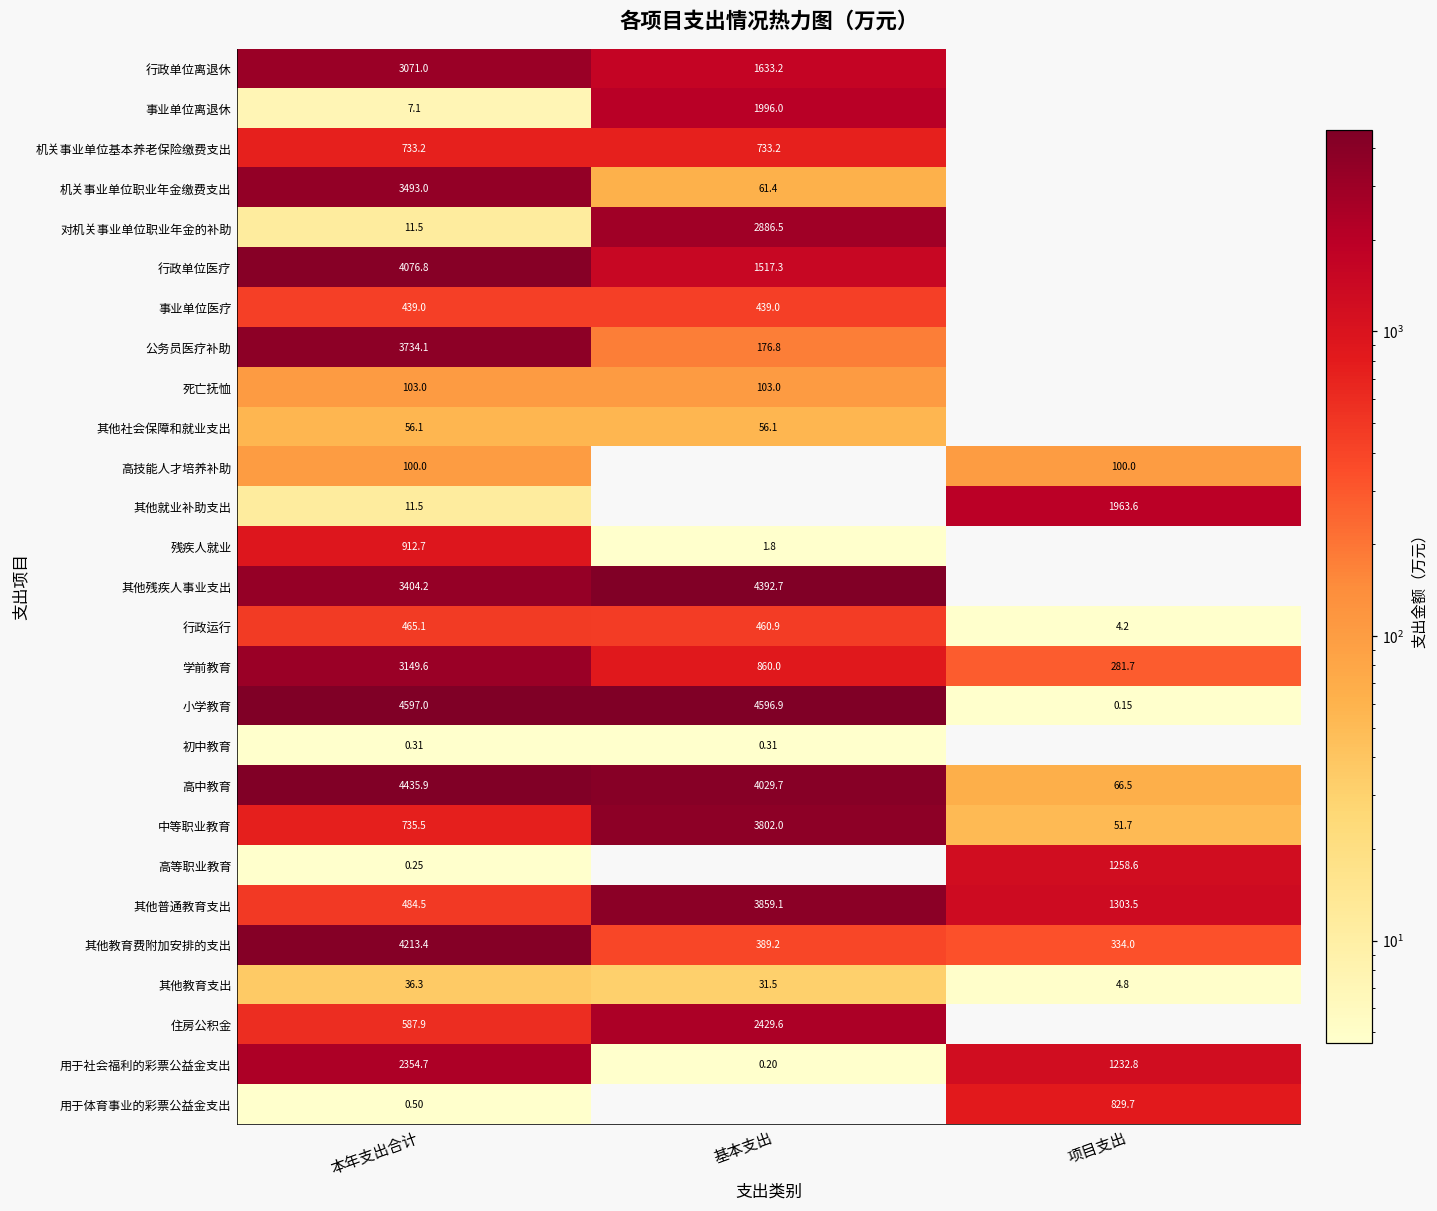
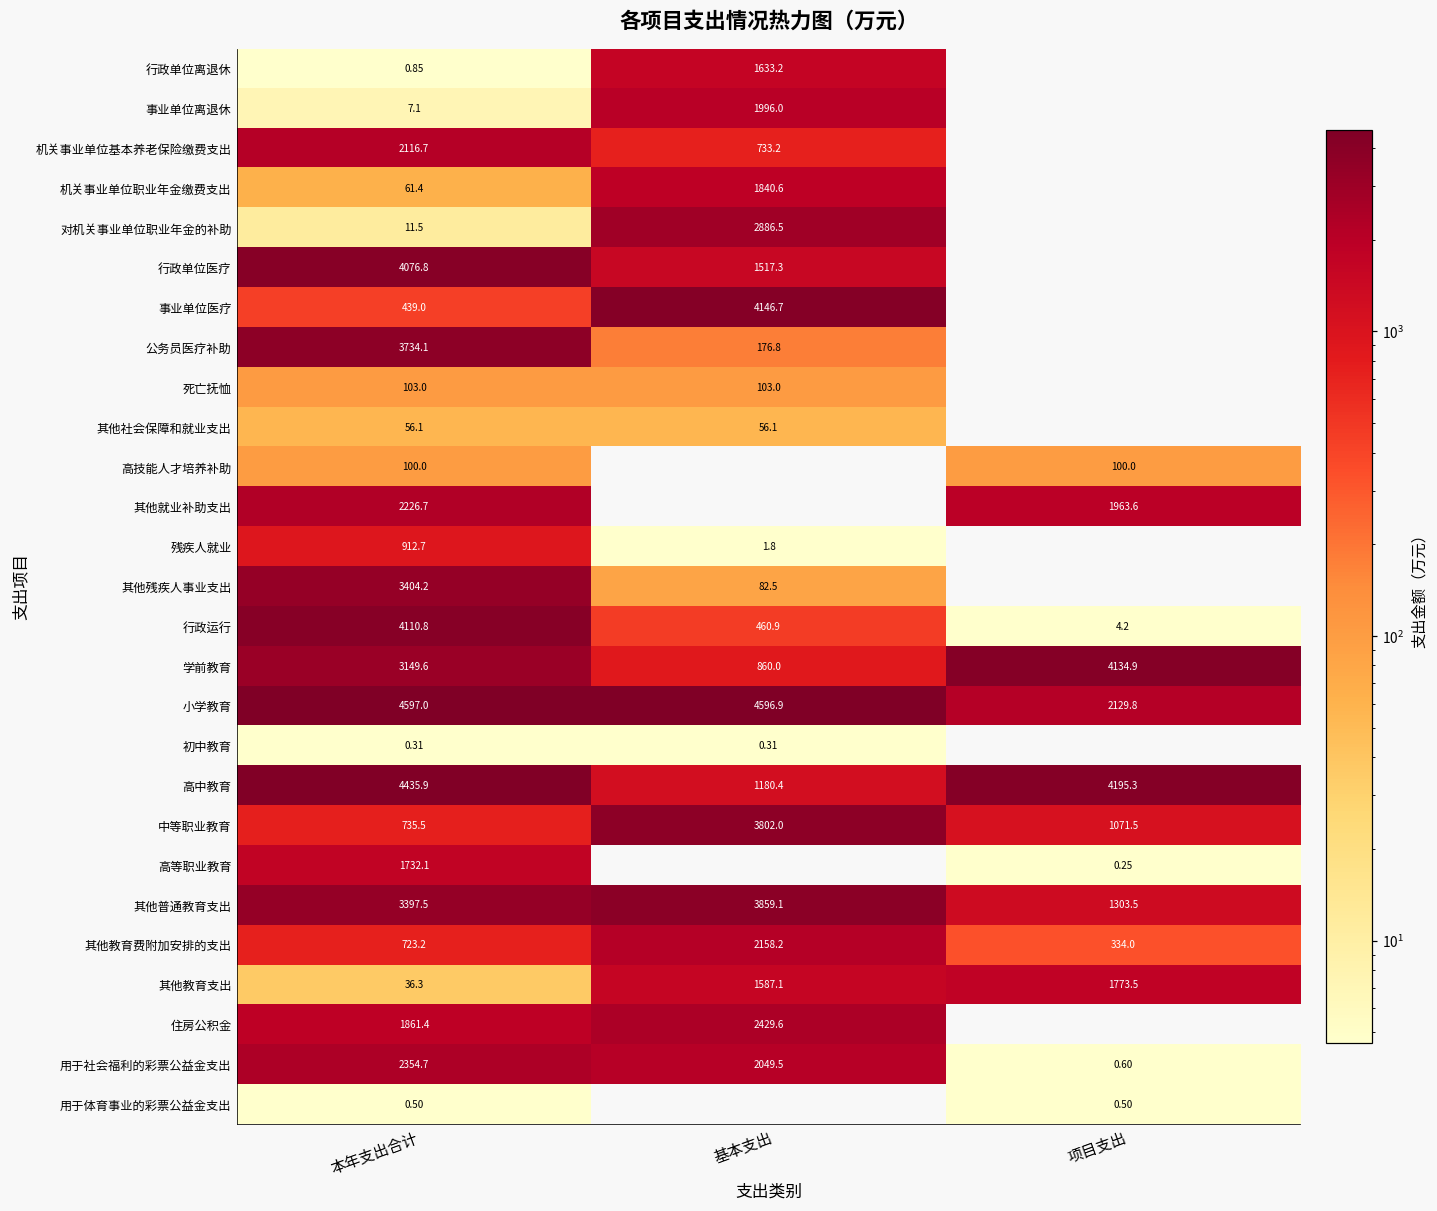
  {
    "行政单位离退休": {
-     "本年支出合计": 3071.0,
+     "本年支出合计": 0.85,
      "基本支出": 1633.2
    },
    "事业单位离退休": {
      "本年支出合计": 7.1,
      "基本支出": 1996.0
    },
    "机关事业单位基本养老保险缴费支出": {
-     "本年支出合计": 733.2,
+     "本年支出合计": 2116.7,
      "基本支出": 733.2
    },
    "机关事业单位职业年金缴费支出": {
-     "本年支出合计": 3493.0,
-     "基本支出": 61.4
+     "本年支出合计": 61.4,
+     "基本支出": 1840.6
    },
    "对机关事业单位职业年金的补助": {
      "本年支出合计": 11.5,
      "基本支出": 2886.5
    },
    "行政单位医疗": {
      "本年支出合计": 4076.8,
      "基本支出": 1517.3
    },
    "事业单位医疗": {
      "本年支出合计": 439.0,
-     "基本支出": 439.0
+     "基本支出": 4146.7
    },
    "公务员医疗补助": {
      "本年支出合计": 3734.1,
      "基本支出": 176.8
    },
    "死亡抚恤": {
      "本年支出合计": 103.0,
      "基本支出": 103.0
    },
    "其他社会保障和就业支出": {
      "本年支出合计": 56.1,
      "基本支出": 56.1
    },
    "高技能人才培养补助": {
      "本年支出合计": 100.0,
      "项目支出": 100.0
    },
    "其他就业补助支出": {
-     "本年支出合计": 11.5,
+     "本年支出合计": 2226.7,
      "项目支出": 1963.6
    },
    "残疾人就业": {
      "本年支出合计": 912.7,
      "基本支出": 1.8
    },
    "其他残疾人事业支出": {
      "本年支出合计": 3404.2,
-     "基本支出": 4392.7
+     "基本支出": 82.5
    },
    "行政运行": {
-     "本年支出合计": 465.1,
+     "本年支出合计": 4110.8,
      "基本支出": 460.9,
      "项目支出": 4.2
    },
    "学前教育": {
      "本年支出合计": 3149.6,
      "基本支出": 860.0,
-     "项目支出": 281.7
+     "项目支出": 4134.9
    },
    "小学教育": {
      "本年支出合计": 4597.0,
      "基本支出": 4596.9,
-     "项目支出": 0.15
+     "项目支出": 2129.8
    },
    "初中教育": {
      "本年支出合计": 0.31,
      "基本支出": 0.31
    },
    "高中教育": {
      "本年支出合计": 4435.9,
-     "基本支出": 4029.7,
-     "项目支出": 66.5
+     "基本支出": 1180.4,
+     "项目支出": 4195.3
    },
    "中等职业教育": {
      "本年支出合计": 735.5,
      "基本支出": 3802.0,
-     "项目支出": 51.7
+     "项目支出": 1071.5
    },
    "高等职业教育": {
-     "本年支出合计": 0.25,
-     "项目支出": 1258.6
+     "本年支出合计": 1732.1,
+     "项目支出": 0.25
    },
    "其他普通教育支出": {
-     "本年支出合计": 484.5,
+     "本年支出合计": 3397.5,
      "基本支出": 3859.1,
      "项目支出": 1303.5
    },
    "其他教育费附加安排的支出": {
-     "本年支出合计": 4213.4,
-     "基本支出": 389.2,
+     "本年支出合计": 723.2,
+     "基本支出": 2158.2,
      "项目支出": 334.0
    },
    "其他教育支出": {
      "本年支出合计": 36.3,
-     "基本支出": 31.5,
-     "项目支出": 4.8
+     "基本支出": 1587.1,
+     "项目支出": 1773.5
    },
    "住房公积金": {
-     "本年支出合计": 587.9,
+     "本年支出合计": 1861.4,
      "基本支出": 2429.6
    },
    "用于社会福利的彩票公益金支出": {
      "本年支出合计": 2354.7,
-     "基本支出": 0.20,
-     "项目支出": 1232.8
+     "基本支出": 2049.5,
+     "项目支出": 0.60
    },
    "用于体育事业的彩票公益金支出": {
      "本年支出合计": 0.50,
-     "项目支出": 829.7
+     "项目支出": 0.50
    }
  }
